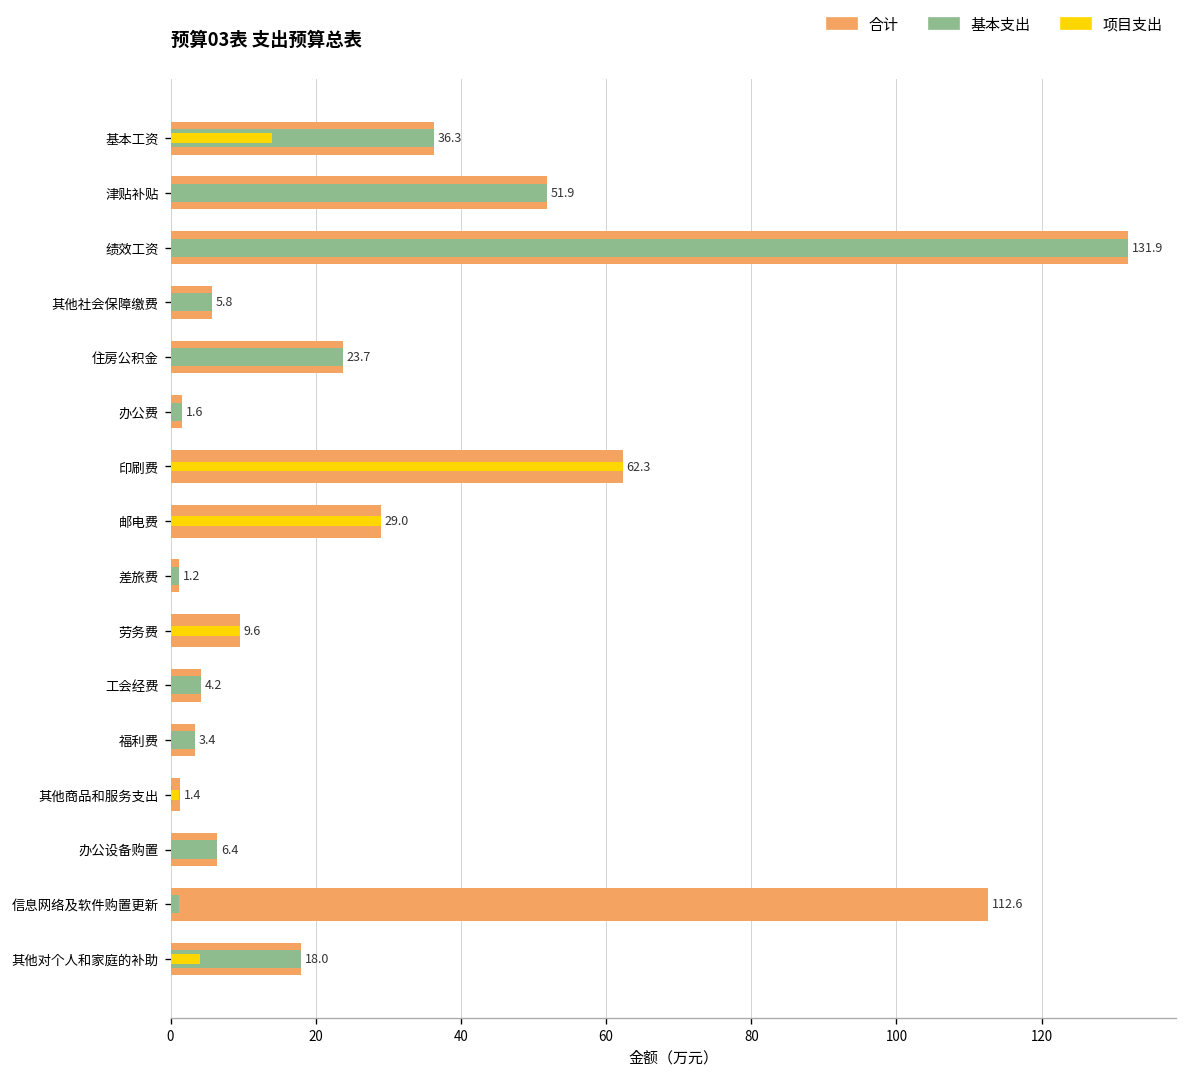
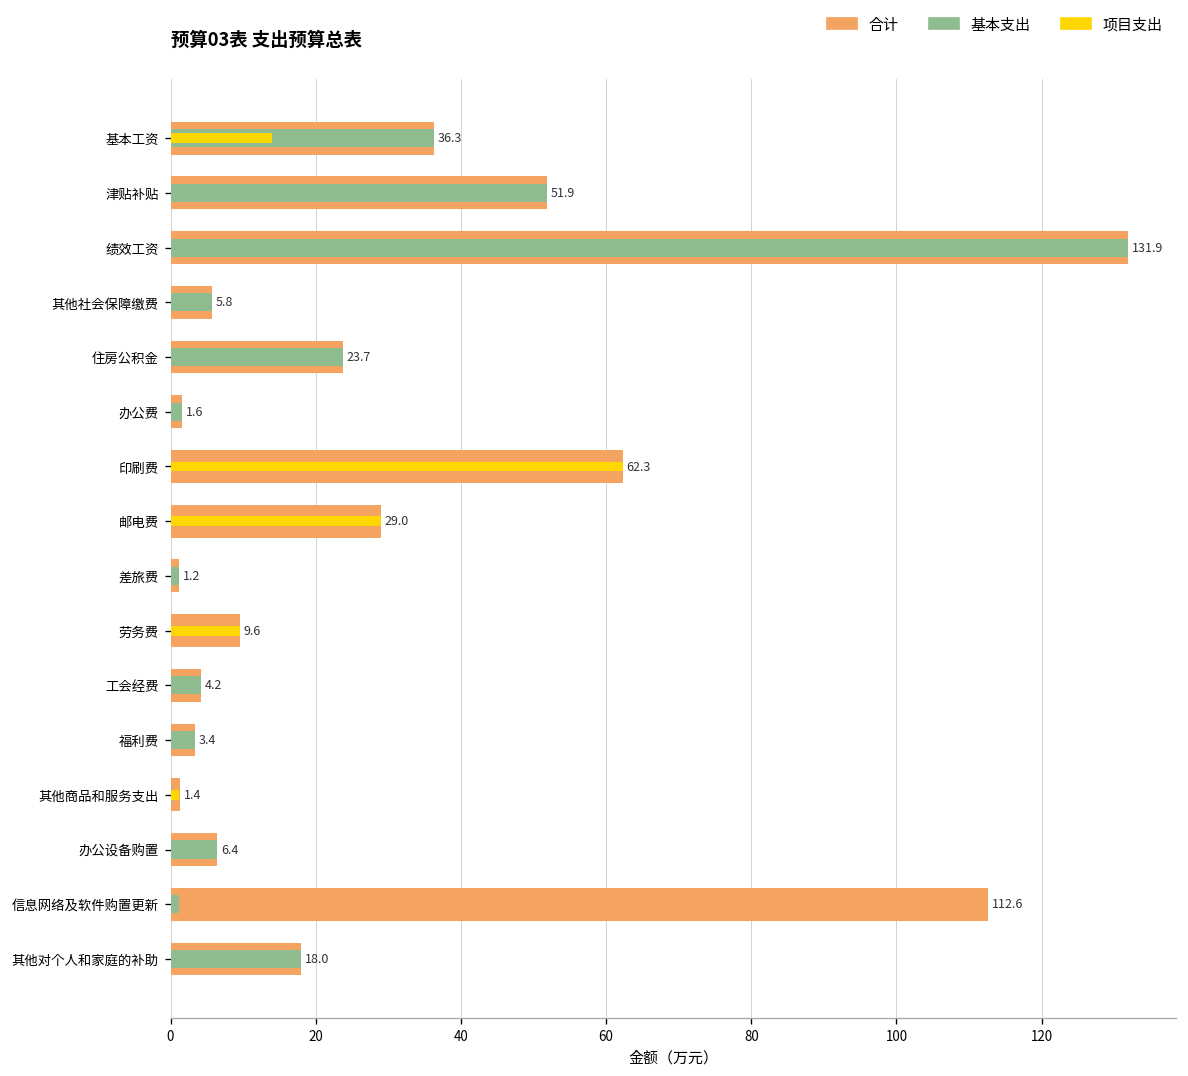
  {
    "合计": {
      "基本工资": 36.3,
      "津贴补贴": 51.9,
      "绩效工资": 131.9,
      "其他社会保障缴费": 5.8,
      "住房公积金": 23.7,
      "办公费": 1.6,
      "印刷费": 62.3,
      "邮电费": 29.0,
      "差旅费": 1.2,
      "劳务费": 9.6,
      "工会经费": 4.2,
      "福利费": 3.4,
      "其他商品和服务支出": 1.4,
      "办公设备购置": 6.4,
      "信息网络及软件购置更新": 112.6,
      "其他对个人和家庭的补助": 18.0
    },
    "基本支出": {
      "基本工资": 36.3,
      "津贴补贴": 51.9,
      "绩效工资": 131.9,
      "其他社会保障缴费": 5.8,
      "住房公积金": 23.7,
      "办公费": 1.6,
      "差旅费": 1.2,
      "工会经费": 4.2,
      "福利费": 3.4,
      "办公设备购置": 6.4,
      "其他对个人和家庭的补助": 18.0
    },
    "项目支出": {
      "津贴补贴": 0,
      "绩效工资": 0,
      "其他社会保障缴费": 0,
      "住房公积金": 0,
      "办公费": 0,
      "差旅费": 0,
      "工会经费": 0,
      "福利费": 0,
      "其他商品和服务支出": 1,
      "办公设备购置": 0,
      "信息网络及软件购置更新": 0,
-     "其他对个人和家庭的补助": 4
+     "其他对个人和家庭的补助": 0
    }
  }
